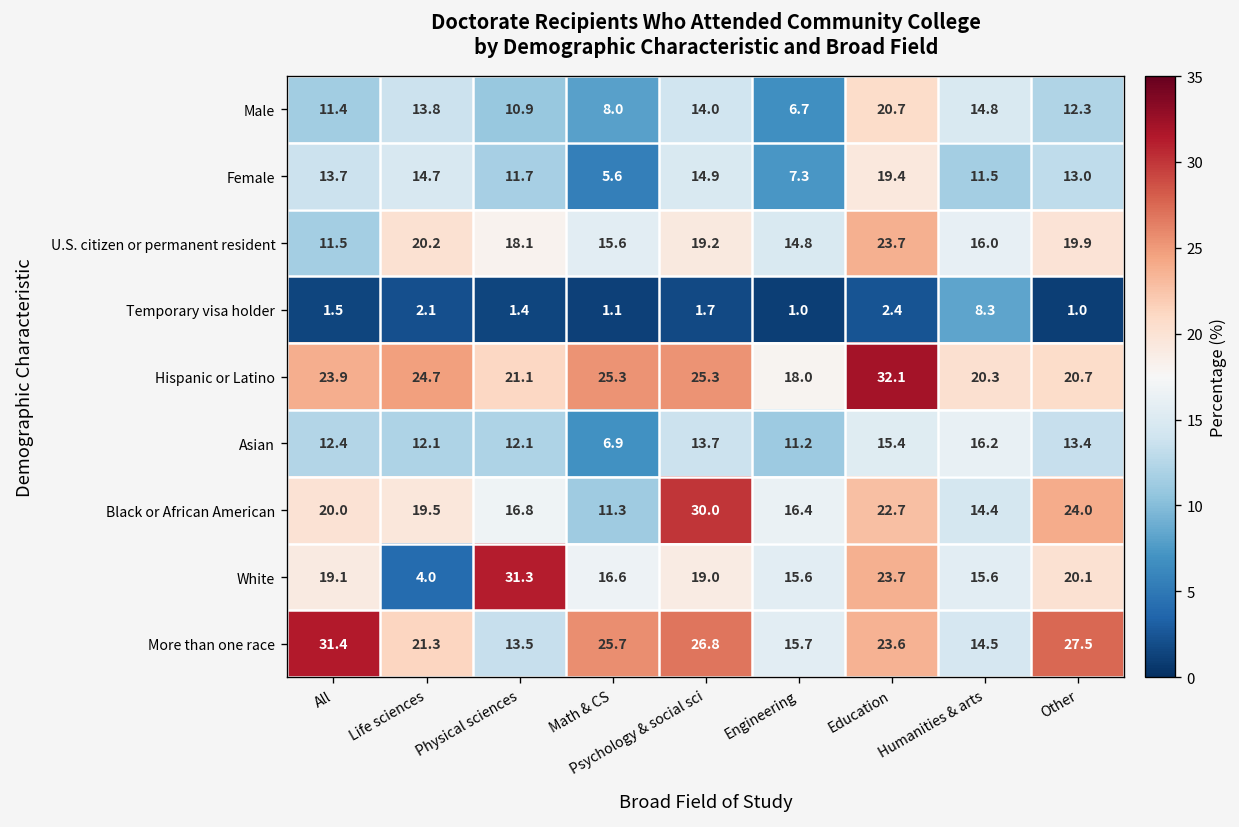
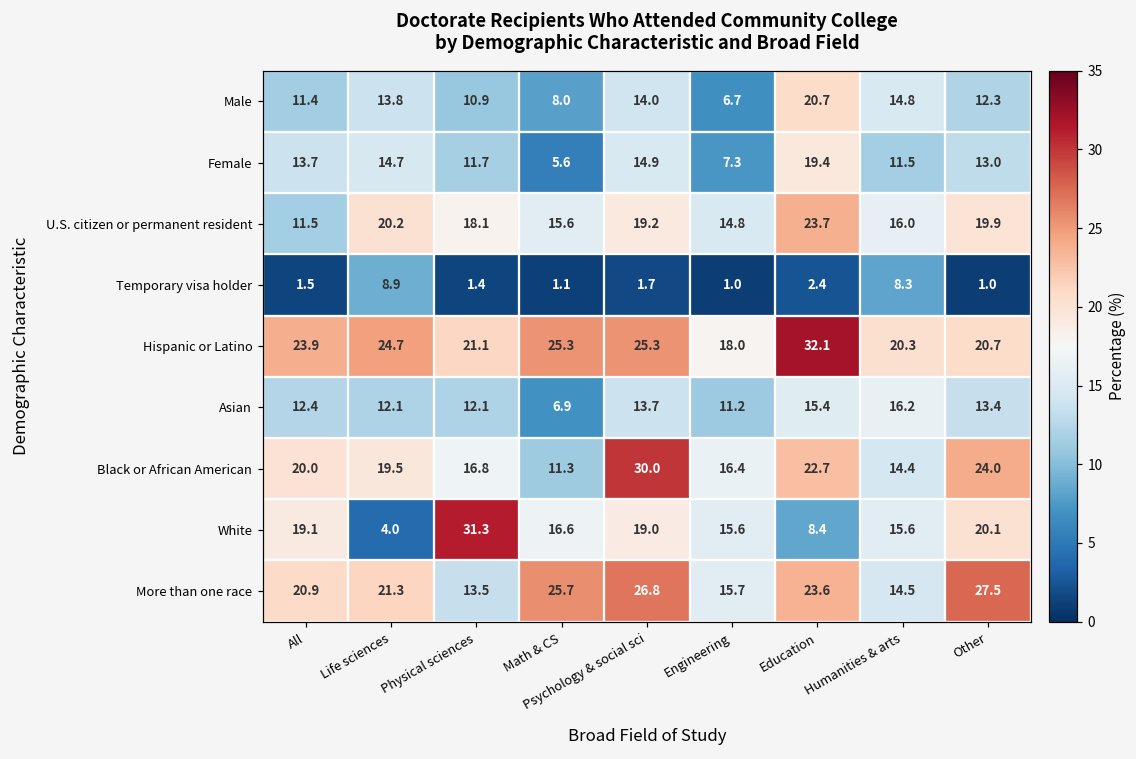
  {
    "Male": {
      "All": 11.4,
      "Life sciences": 13.8,
      "Physical sciences": 10.9,
      "Math & CS": 8.0,
      "Psychology & social sci": 14.0,
      "Engineering": 6.7,
      "Education": 20.7,
      "Humanities & arts": 14.8,
      "Other": 12.3
    },
    "Female": {
      "All": 13.7,
      "Life sciences": 14.7,
      "Physical sciences": 11.7,
      "Math & CS": 5.6,
      "Psychology & social sci": 14.9,
      "Engineering": 7.3,
      "Education": 19.4,
      "Humanities & arts": 11.5,
      "Other": 13.0
    },
    "U.S. citizen or permanent resident": {
      "All": 11.5,
      "Life sciences": 20.2,
      "Physical sciences": 18.1,
      "Math & CS": 15.6,
      "Psychology & social sci": 19.2,
      "Engineering": 14.8,
      "Education": 23.7,
      "Humanities & arts": 16.0,
      "Other": 19.9
    },
    "Temporary visa holder": {
      "All": 1.5,
-     "Life sciences": 2.1,
+     "Life sciences": 8.9,
      "Physical sciences": 1.4,
      "Math & CS": 1.1,
      "Psychology & social sci": 1.7,
      "Engineering": 1.0,
      "Education": 2.4,
      "Humanities & arts": 8.3,
      "Other": 1.0
    },
    "Hispanic or Latino": {
      "All": 23.9,
      "Life sciences": 24.7,
      "Physical sciences": 21.1,
      "Math & CS": 25.3,
      "Psychology & social sci": 25.3,
      "Engineering": 18.0,
      "Education": 32.1,
      "Humanities & arts": 20.3,
      "Other": 20.7
    },
    "Asian": {
      "All": 12.4,
      "Life sciences": 12.1,
      "Physical sciences": 12.1,
      "Math & CS": 6.9,
      "Psychology & social sci": 13.7,
      "Engineering": 11.2,
      "Education": 15.4,
      "Humanities & arts": 16.2,
      "Other": 13.4
    },
    "Black or African American": {
      "All": 20.0,
      "Life sciences": 19.5,
      "Physical sciences": 16.8,
      "Math & CS": 11.3,
      "Psychology & social sci": 30.0,
      "Engineering": 16.4,
      "Education": 22.7,
      "Humanities & arts": 14.4,
      "Other": 24.0
    },
    "White": {
      "All": 19.1,
      "Life sciences": 4.0,
      "Physical sciences": 31.3,
      "Math & CS": 16.6,
      "Psychology & social sci": 19.0,
      "Engineering": 15.6,
-     "Education": 23.7,
+     "Education": 8.4,
      "Humanities & arts": 15.6,
      "Other": 20.1
    },
    "More than one race": {
-     "All": 31.4,
+     "All": 20.9,
      "Life sciences": 21.3,
      "Physical sciences": 13.5,
      "Math & CS": 25.7,
      "Psychology & social sci": 26.8,
      "Engineering": 15.7,
      "Education": 23.6,
      "Humanities & arts": 14.5,
      "Other": 27.5
    }
  }
